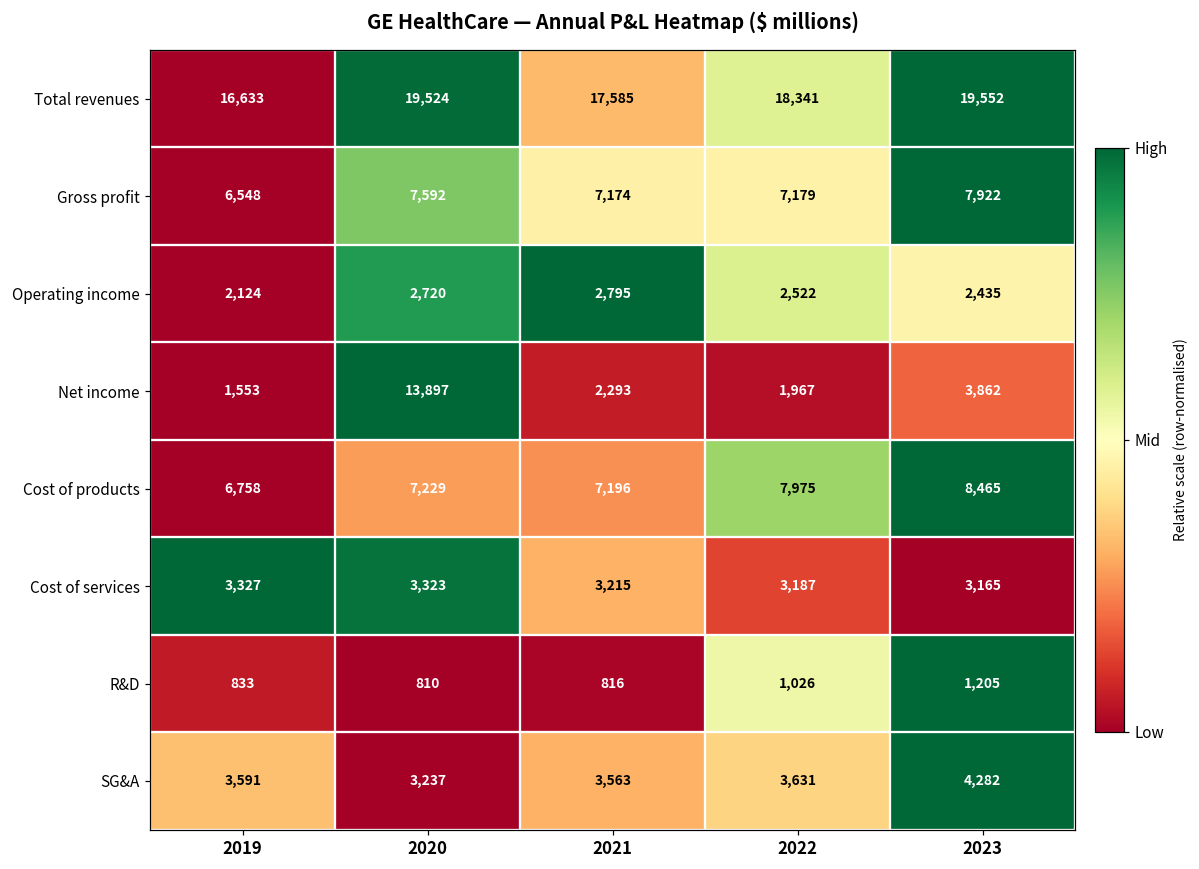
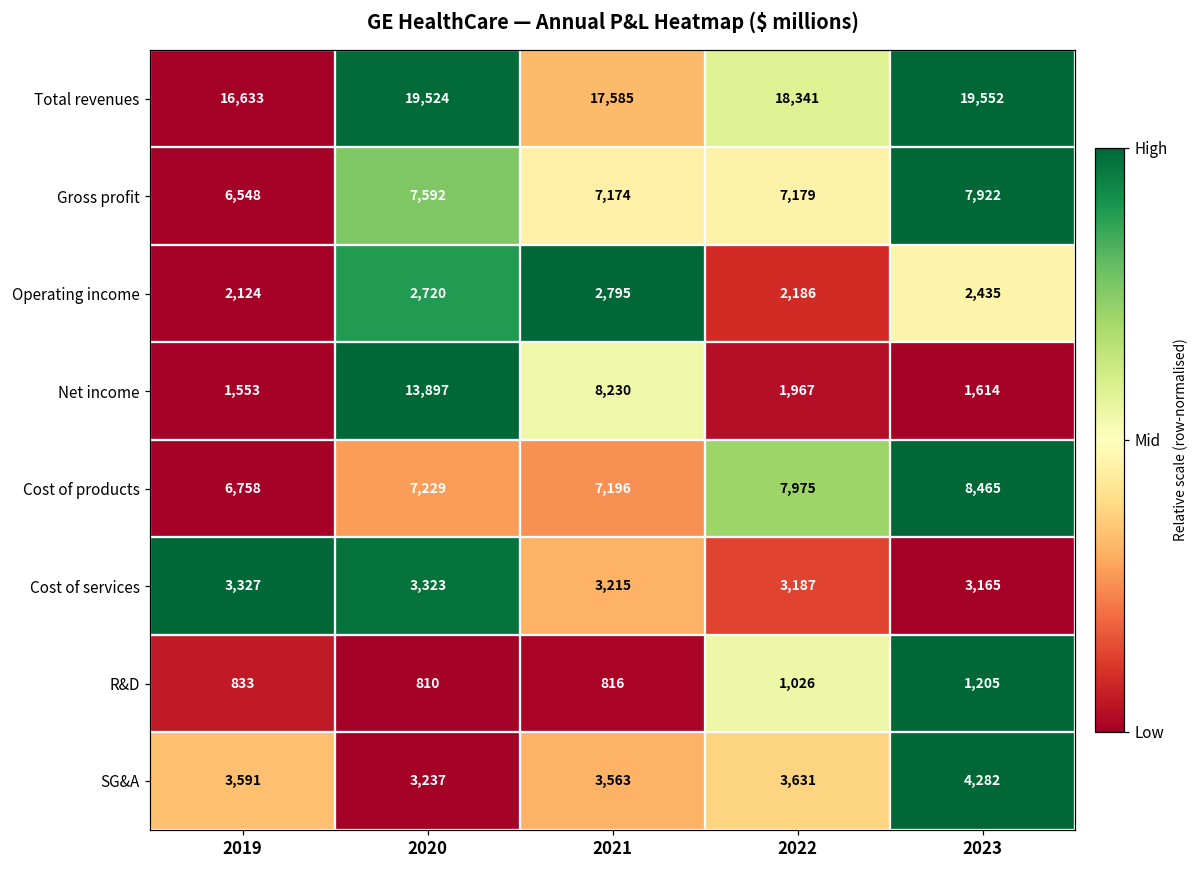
  {
    "Total revenues": {
      "2019": "16,633",
      "2020": "19,524",
      "2021": "17,585",
      "2022": "18,341",
      "2023": "19,552"
    },
    "Gross profit": {
      "2019": "6,548",
      "2020": "7,592",
      "2021": "7,174",
      "2022": "7,179",
      "2023": "7,922"
    },
    "Operating income": {
      "2019": "2,124",
      "2020": "2,720",
      "2021": "2,795",
-     "2022": "2,522",
+     "2022": "2,186",
      "2023": "2,435"
    },
    "Net income": {
      "2019": "1,553",
      "2020": "13,897",
-     "2021": "2,293",
+     "2021": "8,230",
      "2022": "1,967",
-     "2023": "3,862"
+     "2023": "1,614"
    },
    "Cost of products": {
      "2019": "6,758",
      "2020": "7,229",
      "2021": "7,196",
      "2022": "7,975",
      "2023": "8,465"
    },
    "Cost of services": {
      "2019": "3,327",
      "2020": "3,323",
      "2021": "3,215",
      "2022": "3,187",
      "2023": "3,165"
    },
    "R&D": {
      "2019": "833",
      "2020": "810",
      "2021": "816",
      "2022": "1,026",
      "2023": "1,205"
    },
    "SG&A": {
      "2019": "3,591",
      "2020": "3,237",
      "2021": "3,563",
      "2022": "3,631",
      "2023": "4,282"
    }
  }
